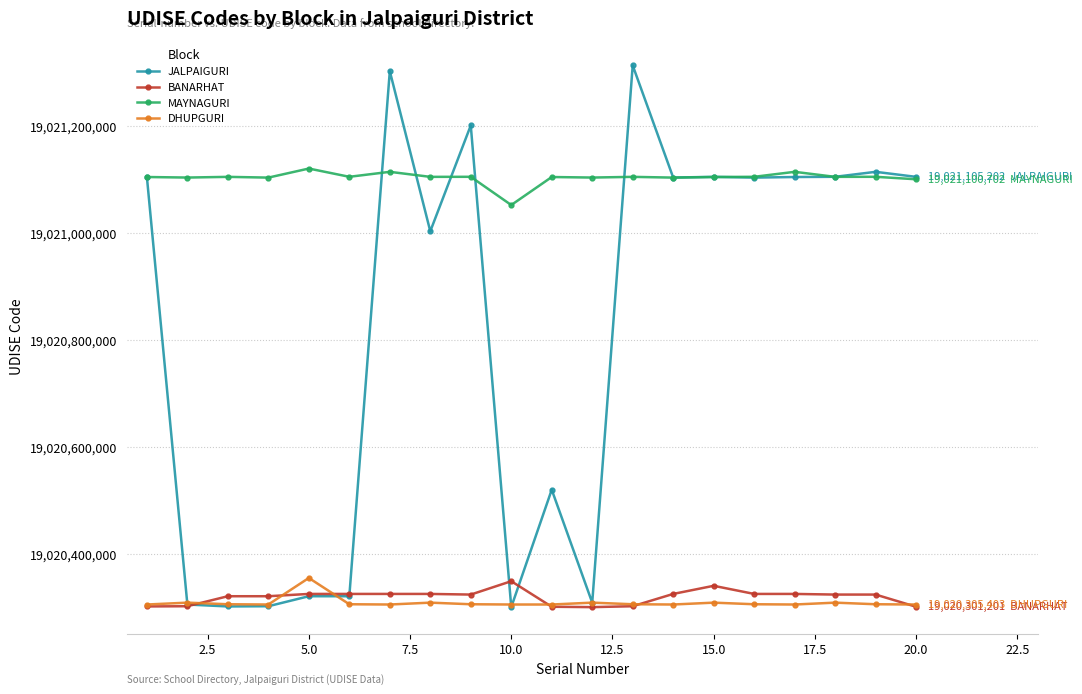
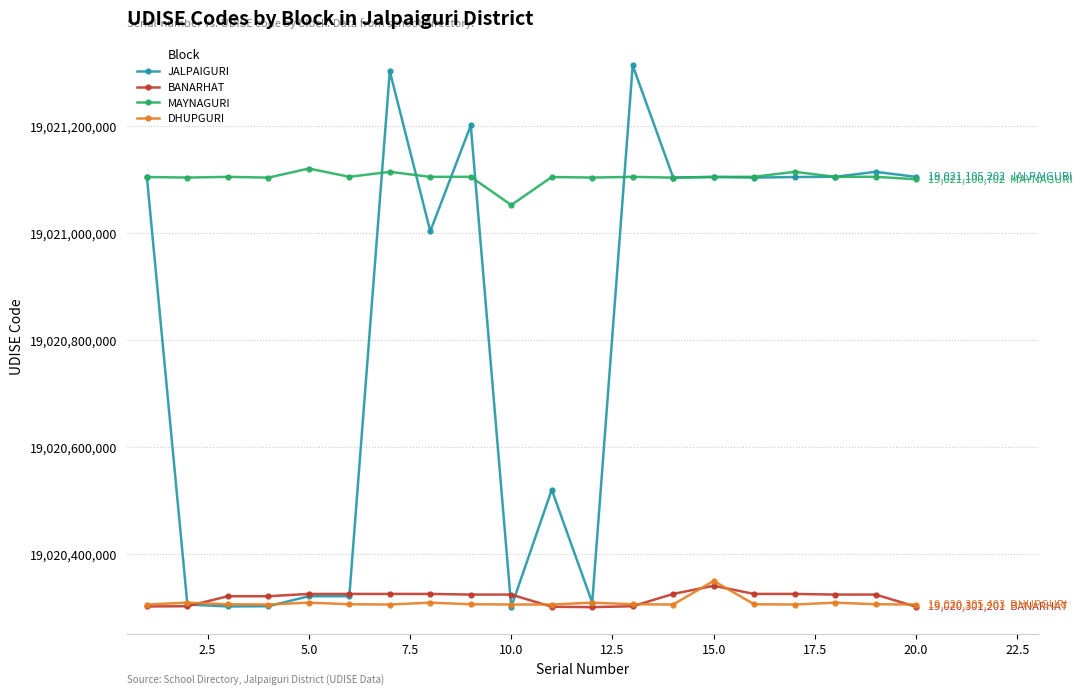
  {
    "JALPAIGURI": {
      "10.0": "19,020,300,000"
    },
    "BANARHAT": {
-     "10.0": "19,020,350,000",
+     "10.0": "19,020,320,000",
      "15.0": "19,020,340,000"
    },
    "MAYNAGURI": {
      "5.0": "19,021,120,000",
      "10.0": "19,021,050,000"
    },
    "DHUPGURI": {
-     "5.0": "19,020,360,000",
+     "5.0": "19,020,310,000",
      "10.0": "19,020,310,000",
-     "15.0": "19,020,310,000"
+     "15.0": "19,020,350,000"
    }
  }
